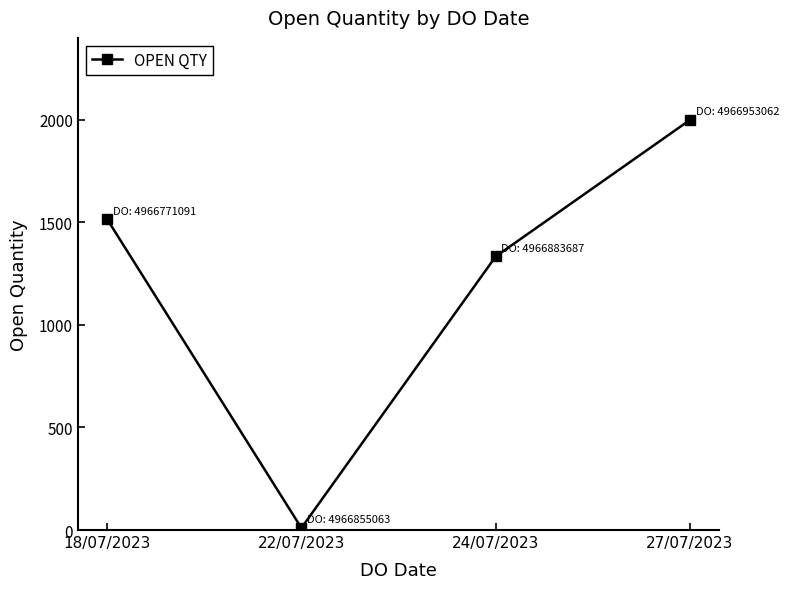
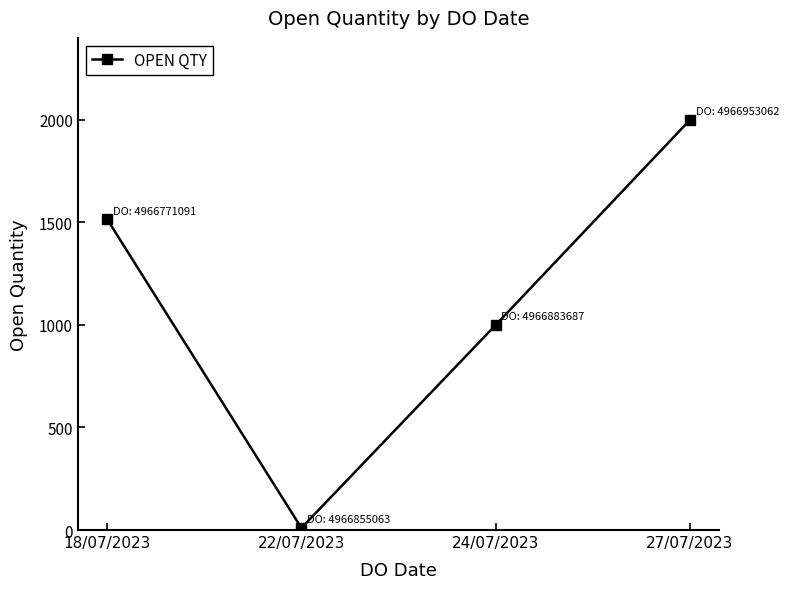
  {
-   "24/07/2023": 1330
+   "24/07/2023": 1000
  }
